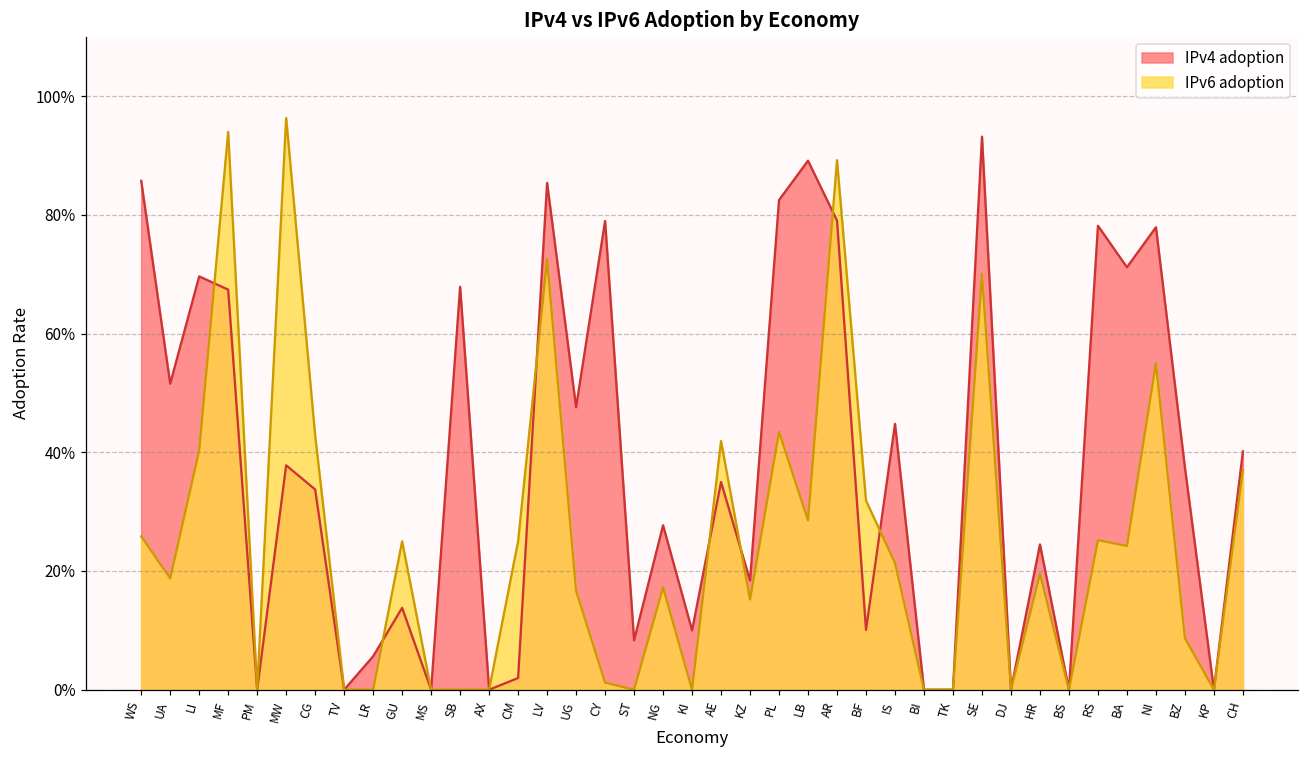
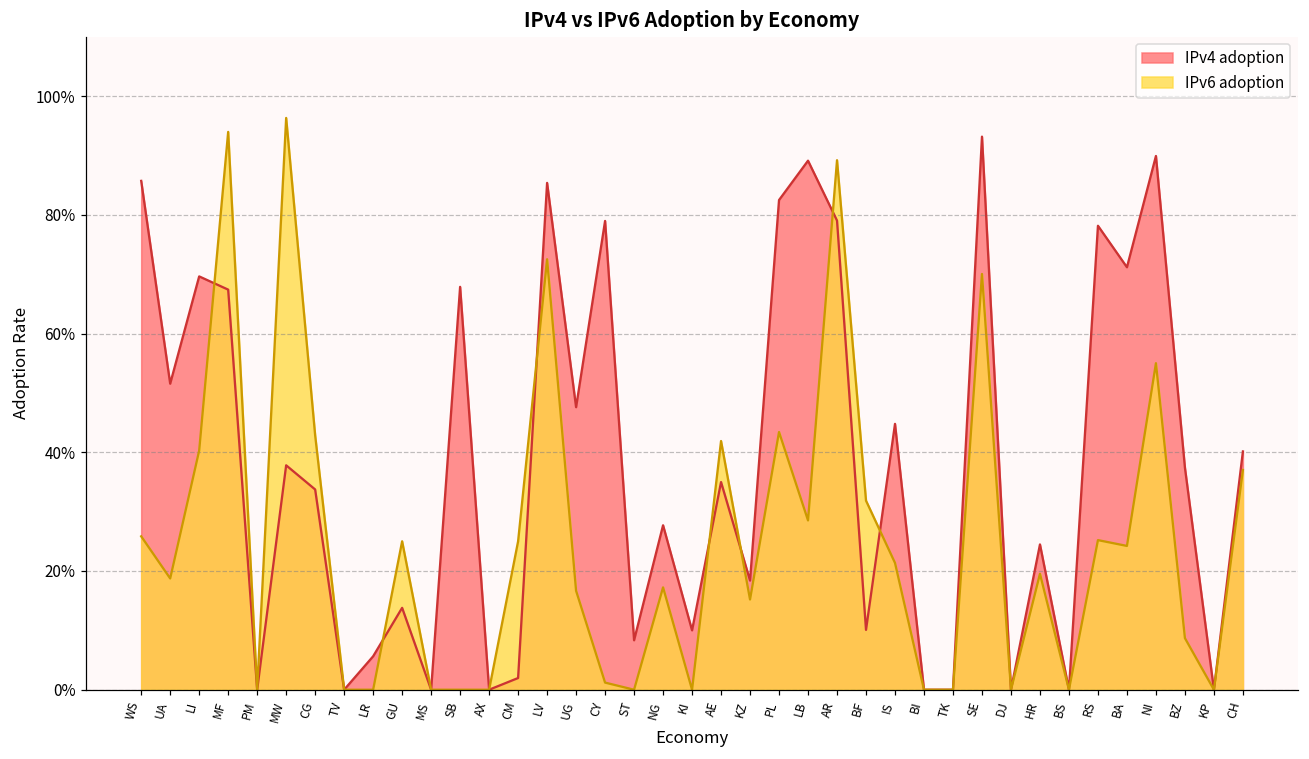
  {
    "IPv4 adoption": {
      "WS": "86%",
      "UA": "52%",
      "LI": "70%",
      "MF": "67%",
      "MW": "38%",
      "CG": "34%",
      "LR": "6%",
      "GU": "14%",
      "SB": "68%",
      "CM": "2%",
      "LV": "85%",
      "UG": "48%",
      "CY": "79%",
      "ST": "8%",
      "NG": "28%",
      "KI": "10%",
      "AE": "35%",
      "KZ": "18%",
      "PL": "82%",
      "LB": "89%",
      "AR": "79%",
      "BF": "10%",
      "IS": "45%",
      "SE": "93%",
      "HR": "24%",
      "RS": "78%",
      "BA": "71%",
-     "NI": "78%",
+     "NI": "90%",
      "BZ": "37%",
      "CH": "40%"
    },
    "IPv6 adoption": {
      "WS": "26%",
      "UA": "19%",
      "LI": "40%",
      "MF": "94%",
      "MW": "96%",
      "CG": "43%",
      "LR": "0%",
      "GU": "25%",
      "SB": "0%",
      "CM": "25%",
      "LV": "73%",
      "UG": "17%",
      "CY": "1%",
      "ST": "0%",
      "NG": "17%",
      "KI": "0%",
      "AE": "42%",
      "KZ": "15%",
      "PL": "43%",
      "LB": "29%",
      "AR": "89%",
      "BF": "32%",
      "IS": "21%",
      "SE": "70%",
      "HR": "20%",
      "RS": "25%",
      "BA": "24%",
      "NI": "55%",
      "BZ": "9%",
      "CH": "37%"
    }
  }
